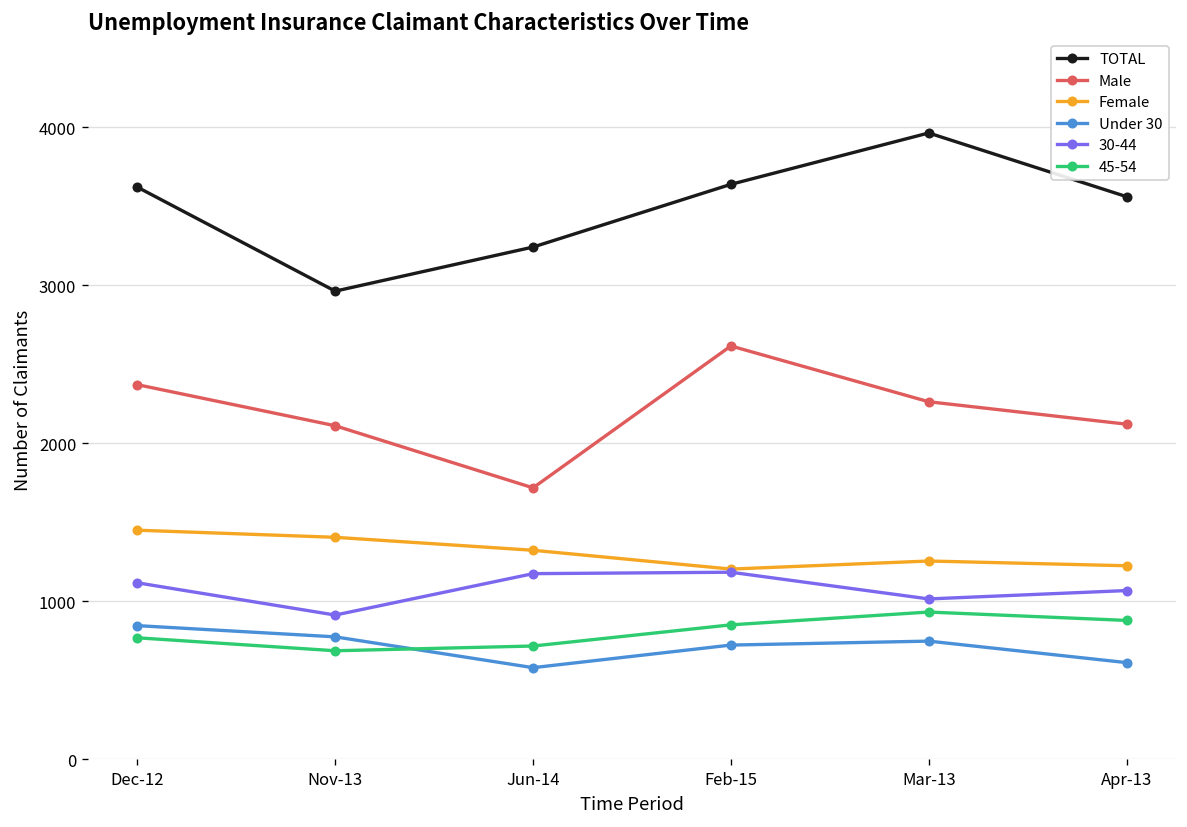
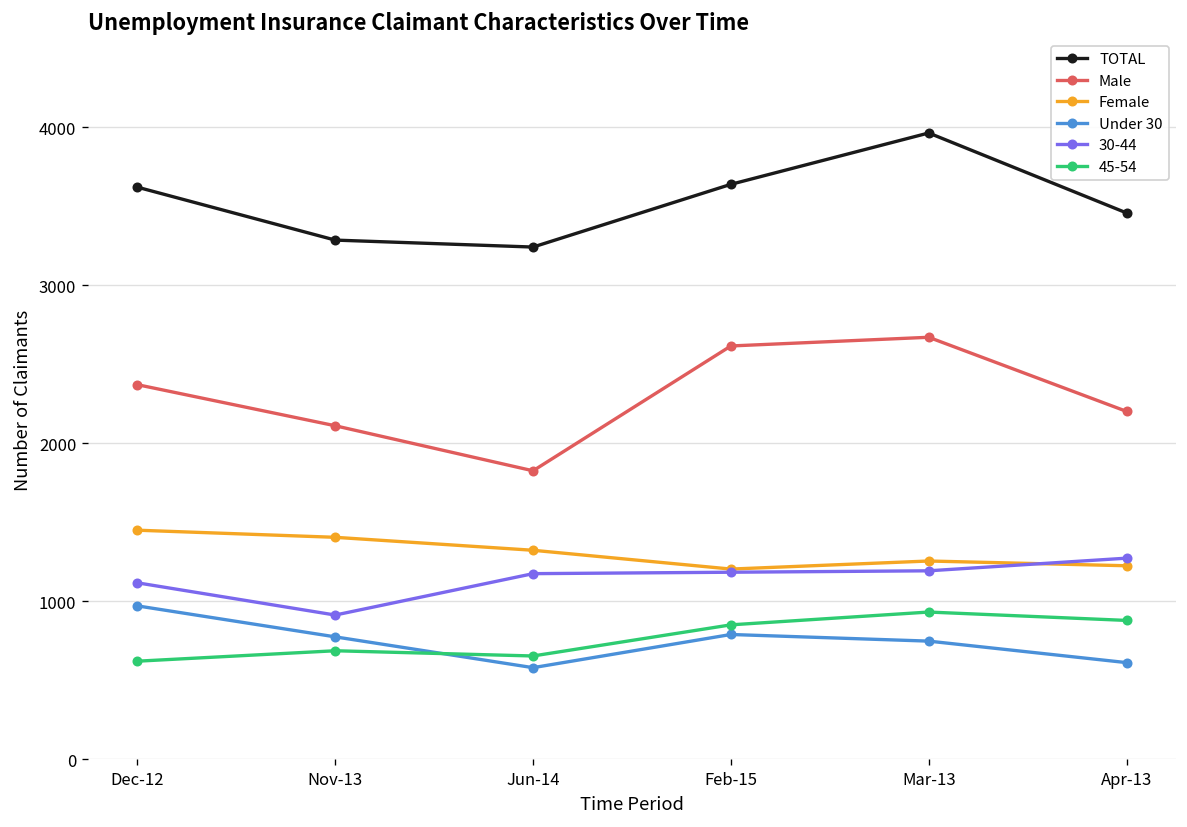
  {
    "TOTAL": {
      "Dec-12": 3620,
-     "Nov-13": 2960,
+     "Nov-13": 3290,
      "Jun-14": 3240,
      "Feb-15": 3640,
      "Mar-13": 3970,
-     "Apr-13": 3560
+     "Apr-13": 3460
    },
    "Male": {
      "Dec-12": 2370,
      "Nov-13": 2110,
-     "Jun-14": 1720,
+     "Jun-14": 1830,
      "Feb-15": 2620,
-     "Mar-13": 2260,
-     "Apr-13": 2120
+     "Mar-13": 2670,
+     "Apr-13": 2200
    },
    "Female": {
      "Dec-12": 1450,
      "Nov-13": 1410,
      "Jun-14": 1320,
      "Feb-15": 1210,
      "Mar-13": 1260,
      "Apr-13": 1230
    },
    "Under 30": {
-     "Dec-12": 850,
+     "Dec-12": 970,
      "Nov-13": 780,
      "Jun-14": 580,
-     "Feb-15": 720,
+     "Feb-15": 790,
      "Mar-13": 750,
      "Apr-13": 610
    },
    "30-44": {
      "Dec-12": 1120,
      "Nov-13": 910,
      "Jun-14": 1180,
      "Feb-15": 1190,
-     "Mar-13": 1020,
-     "Apr-13": 1070
+     "Mar-13": 1190,
+     "Apr-13": 1270
    },
    "45-54": {
-     "Dec-12": 770,
+     "Dec-12": 620,
      "Nov-13": 690,
-     "Jun-14": 720,
+     "Jun-14": 660,
      "Feb-15": 850,
      "Mar-13": 930,
      "Apr-13": 880
    }
  }
